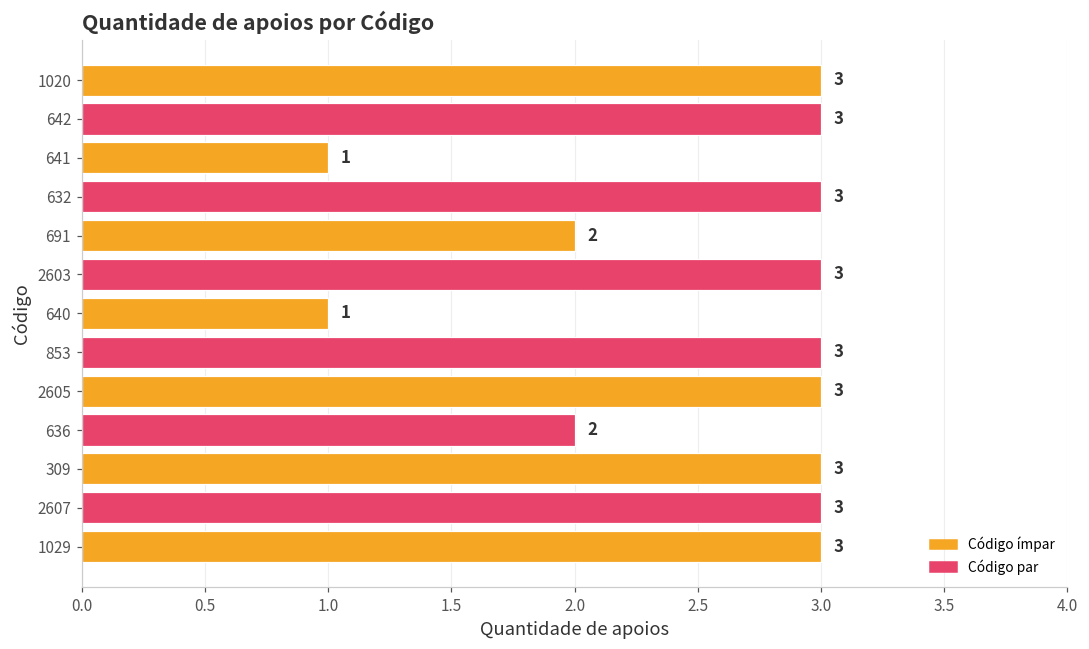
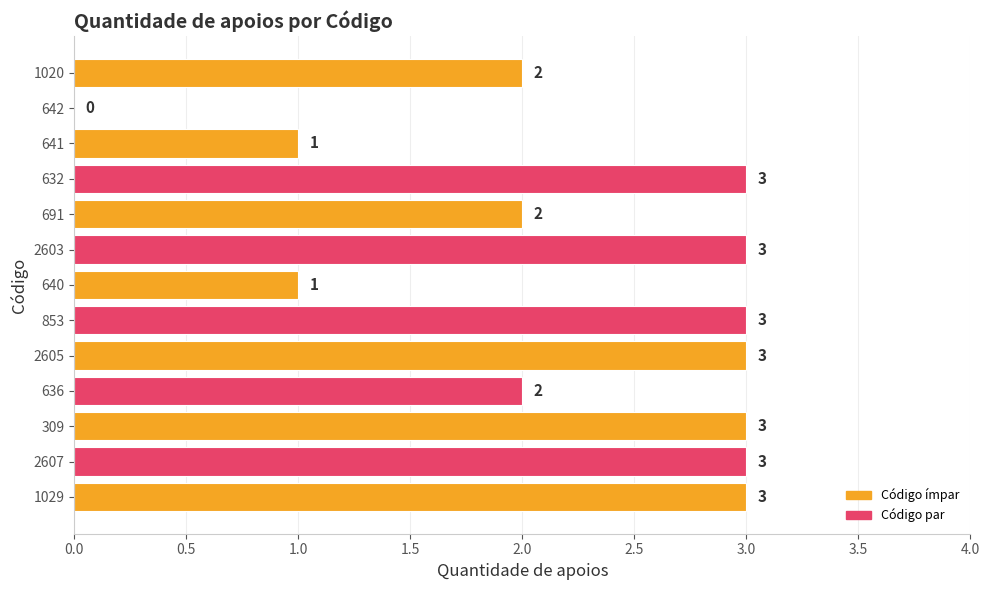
  {
-   "1020": 3,
-   "642": 3,
+   "1020": 2,
+   "642": 0,
    "641": 1,
    "632": 3,
    "691": 2,
    "2603": 3,
    "640": 1,
    "853": 3,
    "2605": 3,
    "636": 2,
    "309": 3,
    "2607": 3,
    "1029": 3
  }
